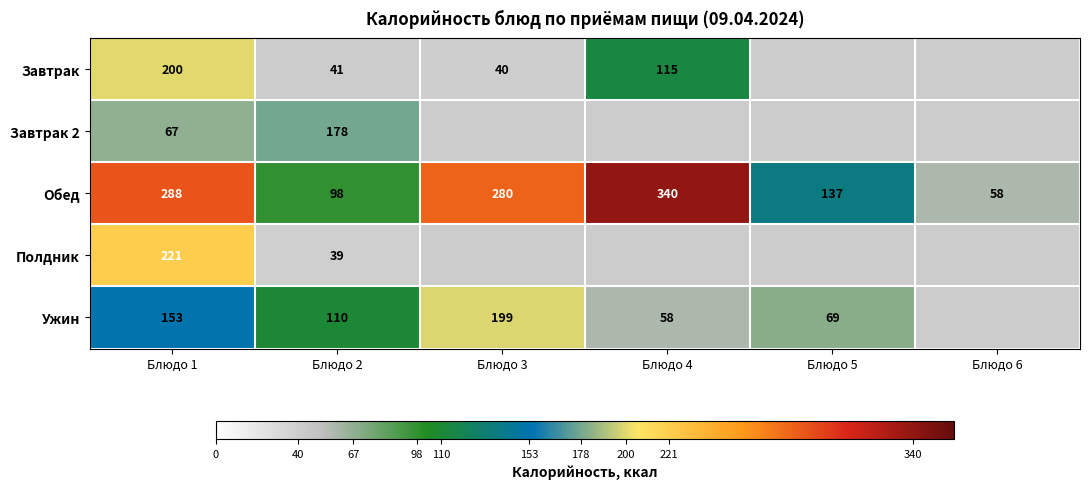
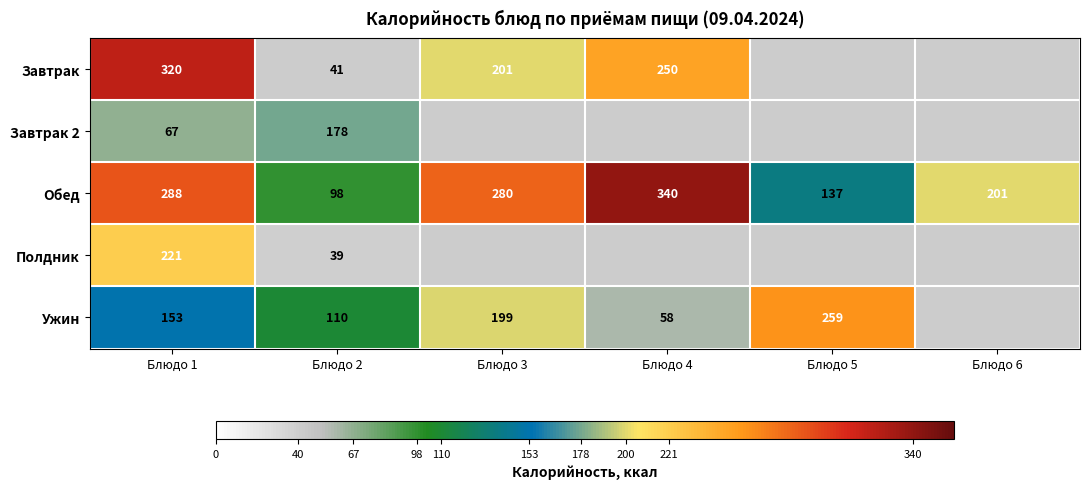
  {
    "Завтрак": {
-     "Блюдо 1": 200,
+     "Блюдо 1": 320,
      "Блюдо 2": 41,
-     "Блюдо 3": 40,
-     "Блюдо 4": 115
+     "Блюдо 3": 201,
+     "Блюдо 4": 250
    },
    "Завтрак 2": {
      "Блюдо 1": 67,
      "Блюдо 2": 178
    },
    "Обед": {
      "Блюдо 1": 288,
      "Блюдо 2": 98,
      "Блюдо 3": 280,
      "Блюдо 4": 340,
      "Блюдо 5": 137,
-     "Блюдо 6": 58
+     "Блюдо 6": 201
    },
    "Полдник": {
      "Блюдо 1": 221,
      "Блюдо 2": 39
    },
    "Ужин": {
      "Блюдо 1": 153,
      "Блюдо 2": 110,
      "Блюдо 3": 199,
      "Блюдо 4": 58,
-     "Блюдо 5": 69
+     "Блюдо 5": 259
    }
  }
